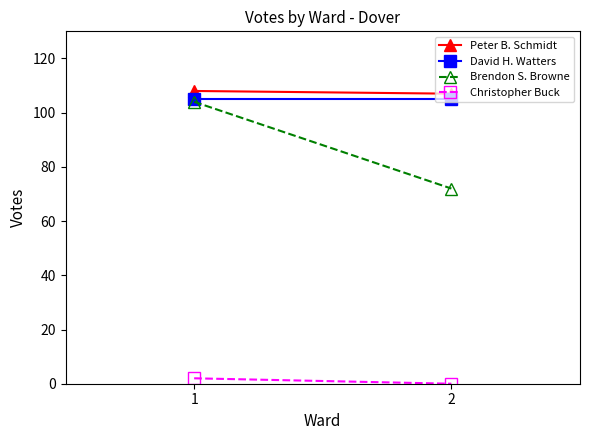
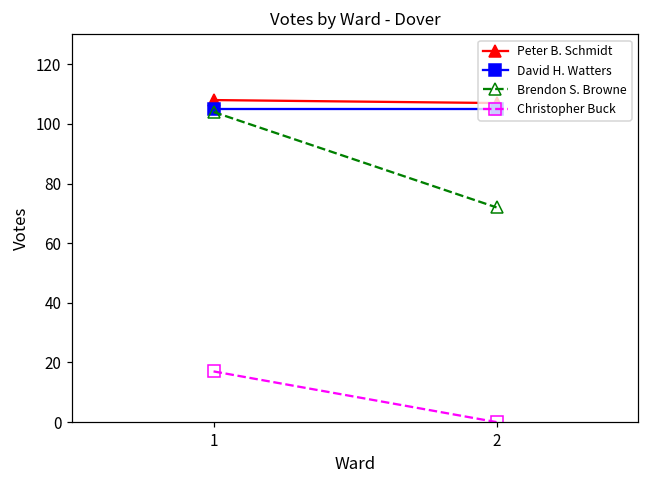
  {
    "Peter B. Schmidt": {
      "1": 108
    },
    "David H. Watters": {
      "1": 105
    },
    "Brendon S. Browne": {
      "1": 104,
      "2": 72
    },
    "Christopher Buck": {
-     "1": 2,
+     "1": 17,
      "2": 0
    }
  }
